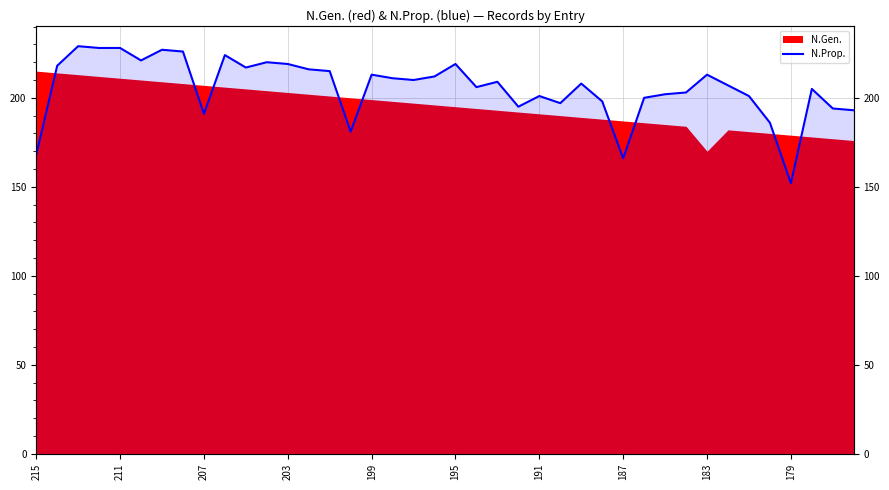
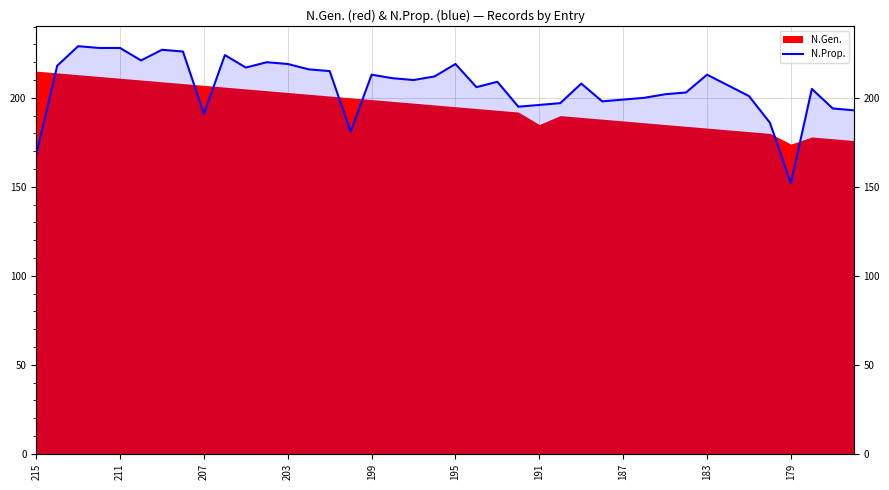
  {
    "N.Prop.": {
      "215": 168,
      "211": 228,
      "207": 191,
      "203": 219,
      "199": 213,
      "195": 219,
-     "191": 201,
-     "187": 166,
+     "191": 196,
+     "187": 199,
      "183": 213,
      "179": 152
    },
    "N.Gen.": {
      "215": 215,
      "211": 211,
      "207": 207,
      "203": 203,
      "199": 199,
      "195": 195,
-     "191": 191,
+     "191": 185,
      "187": 187,
-     "183": 170,
-     "179": 179
+     "183": 183,
+     "179": 174
    }
  }
